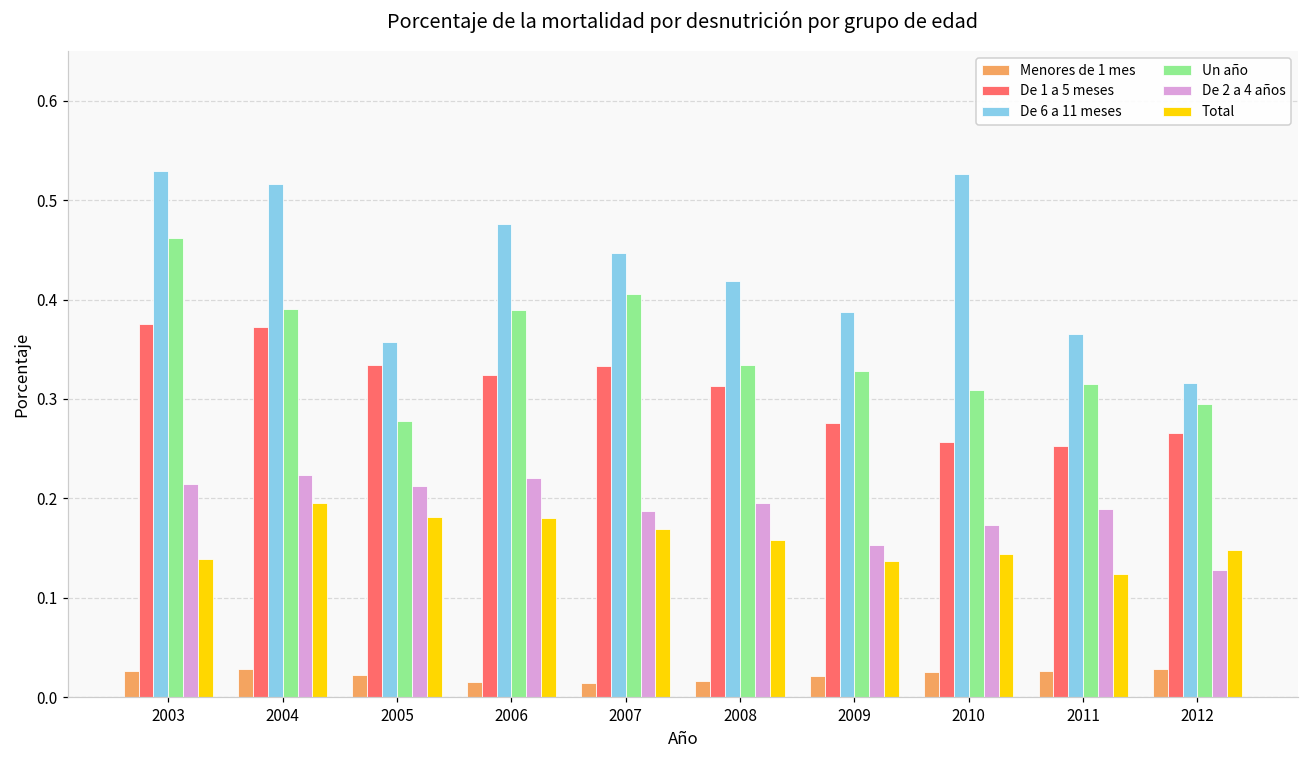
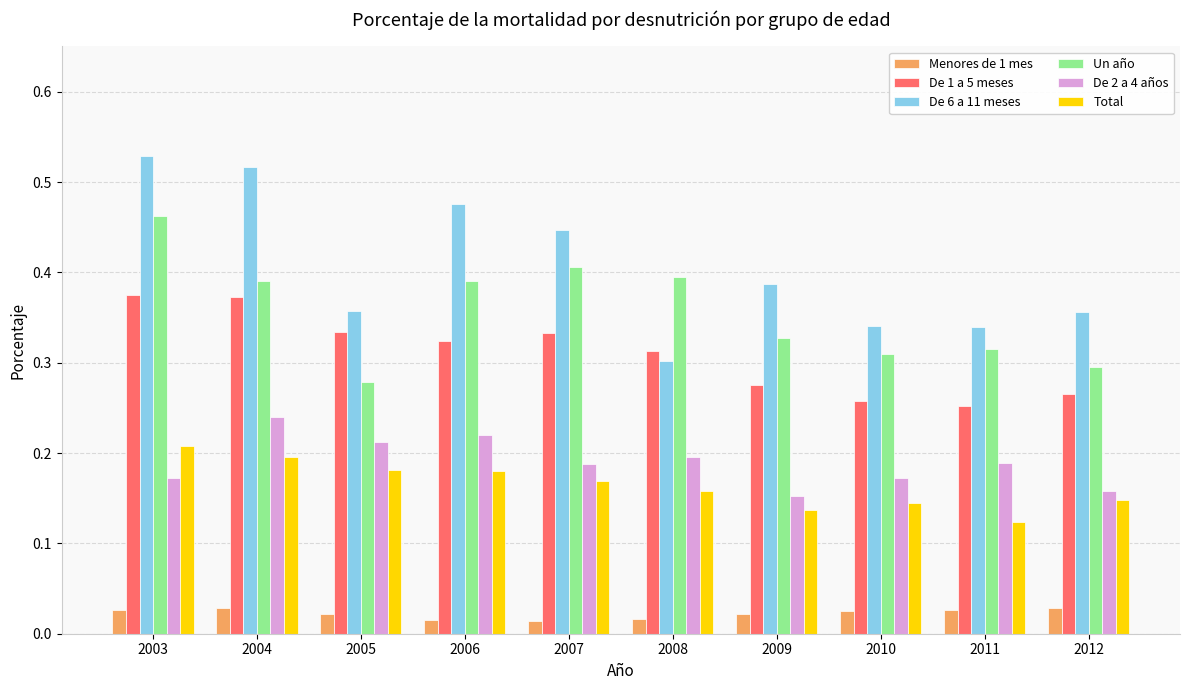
  {
    "De 6 a 11 meses": {
      "2003": 0.53,
      "2004": 0.52,
      "2005": 0.36,
      "2006": 0.48,
      "2007": 0.45,
-     "2008": 0.42,
+     "2008": 0.30,
      "2009": 0.39,
-     "2010": 0.53,
-     "2011": 0.37,
-     "2012": 0.32
+     "2010": 0.34,
+     "2011": 0.34,
+     "2012": 0.36
    },
    "Un año": {
      "2003": 0.46,
      "2004": 0.39,
      "2005": 0.28,
      "2006": 0.39,
      "2007": 0.41,
-     "2008": 0.33,
+     "2008": 0.40,
      "2009": 0.33,
      "2010": 0.31,
      "2011": 0.31,
      "2012": 0.29
    },
    "De 2 a 4 años": {
-     "2003": 0.21,
-     "2004": 0.22,
+     "2003": 0.17,
+     "2004": 0.24,
      "2005": 0.21,
      "2006": 0.22,
      "2007": 0.19,
      "2008": 0.20,
      "2009": 0.15,
      "2010": 0.17,
      "2011": 0.19,
-     "2012": 0.13
+     "2012": 0.16
    },
    "Total": {
-     "2003": 0.14,
+     "2003": 0.21,
      "2004": 0.20,
      "2005": 0.18,
      "2006": 0.18,
      "2007": 0.17,
      "2008": 0.16,
      "2009": 0.14,
      "2010": 0.14,
      "2011": 0.12,
      "2012": 0.15
    }
  }
